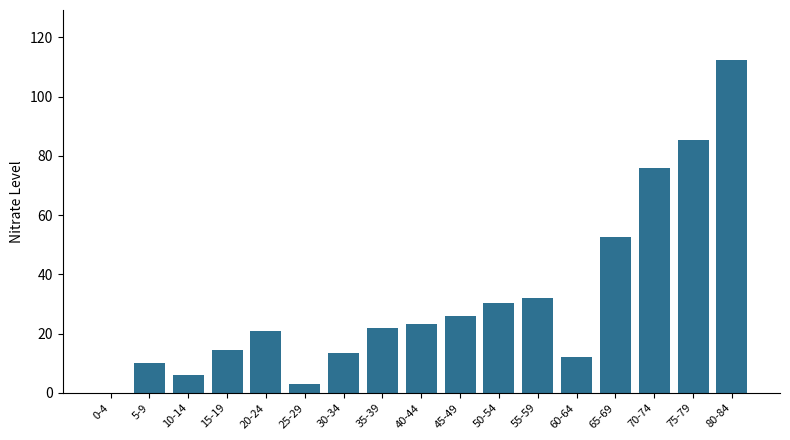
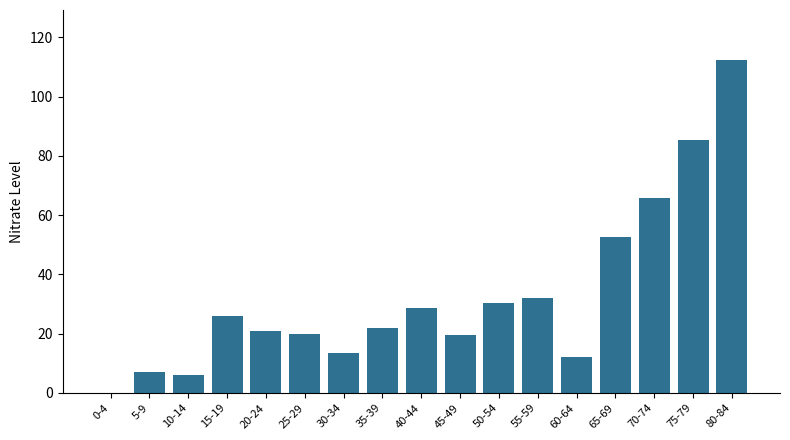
  {
-   "5-9": 10,
+   "5-9": 7,
    "10-14": 6,
-   "15-19": 14,
+   "15-19": 26,
    "20-24": 21,
-   "25-29": 3,
+   "25-29": 20,
    "30-34": 13,
    "35-39": 22,
-   "40-44": 23,
-   "45-49": 26,
+   "40-44": 28,
+   "45-49": 20,
    "50-54": 30,
    "55-59": 32,
    "60-64": 12,
    "65-69": 52,
-   "70-74": 76,
+   "70-74": 66,
    "75-79": 85,
    "80-84": 112
  }
